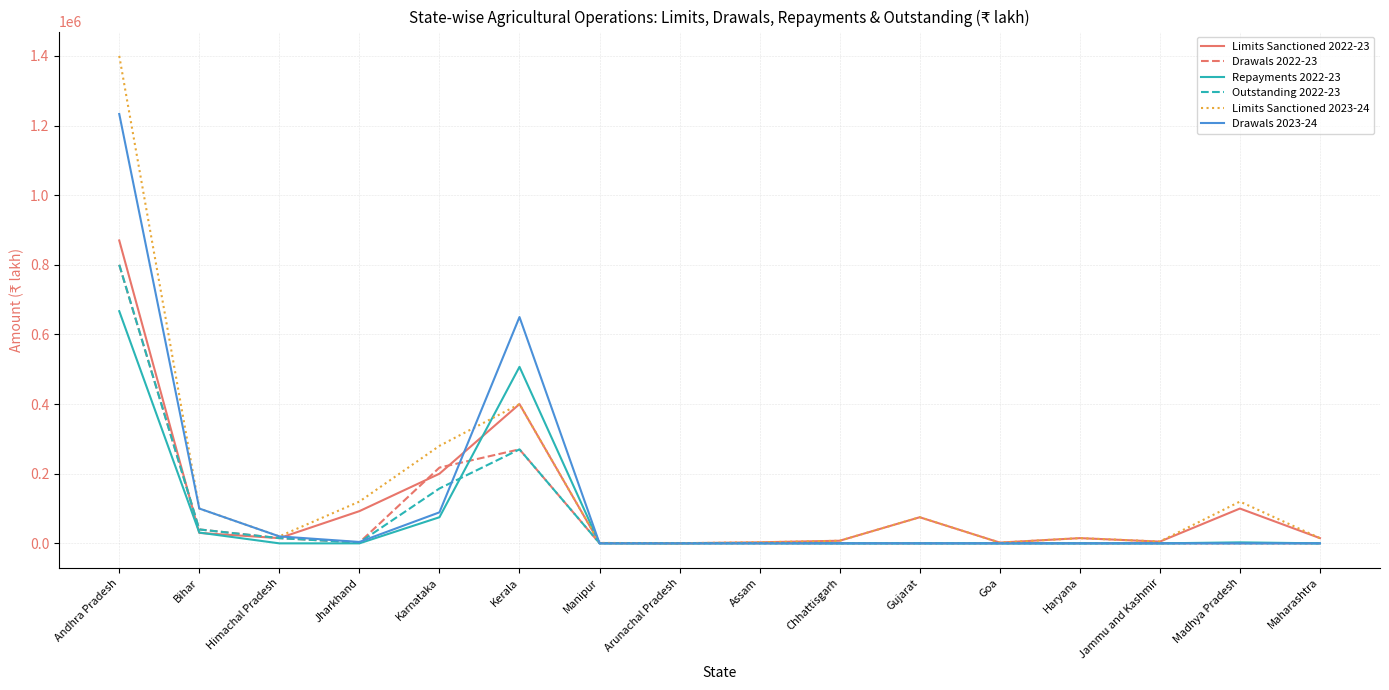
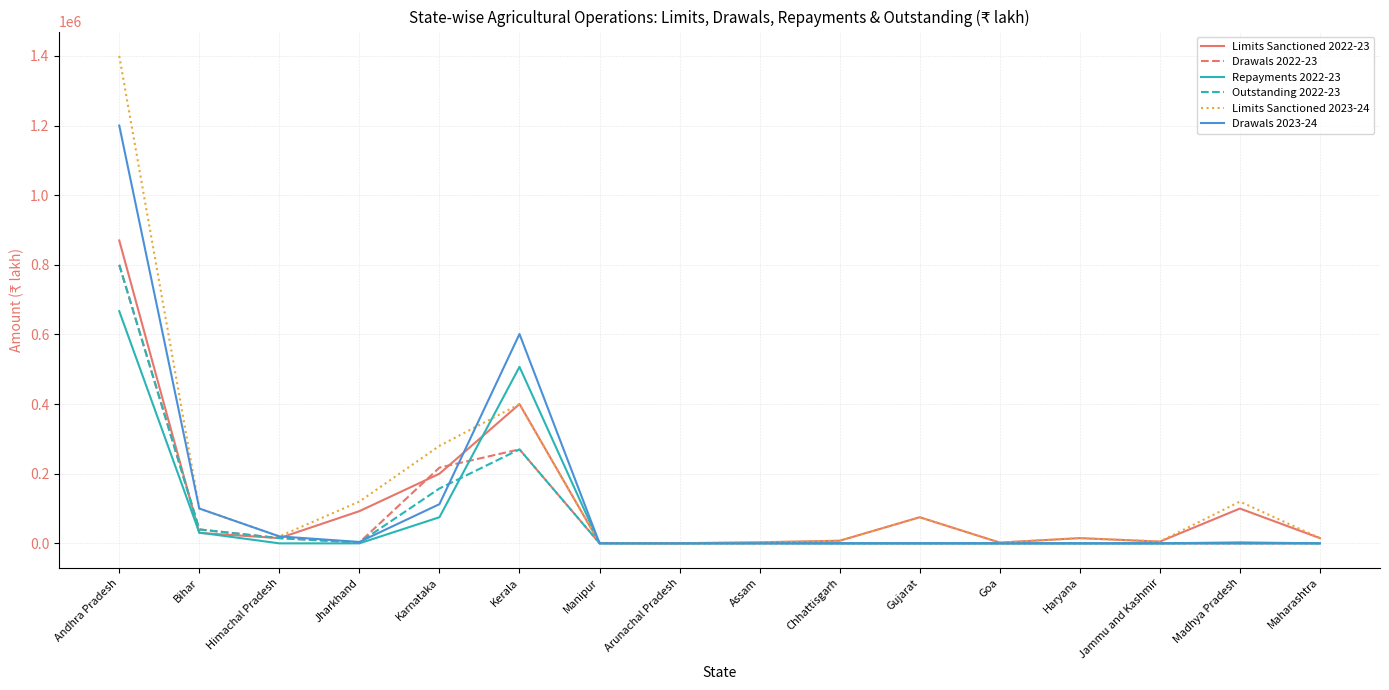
  {
    "Limits Sanctioned 2023-24": {
      "Andhra Pradesh": 1400000,
      "Jharkhand": 120000,
      "Karnataka": 280000,
      "Madhya Pradesh": 120000
    },
    "Drawals 2023-24": {
-     "Andhra Pradesh": 1230000,
-     "Karnataka": 90000,
-     "Kerala": 650000
+     "Andhra Pradesh": 1200000,
+     "Karnataka": 110000,
+     "Kerala": 600000
    }
  }
